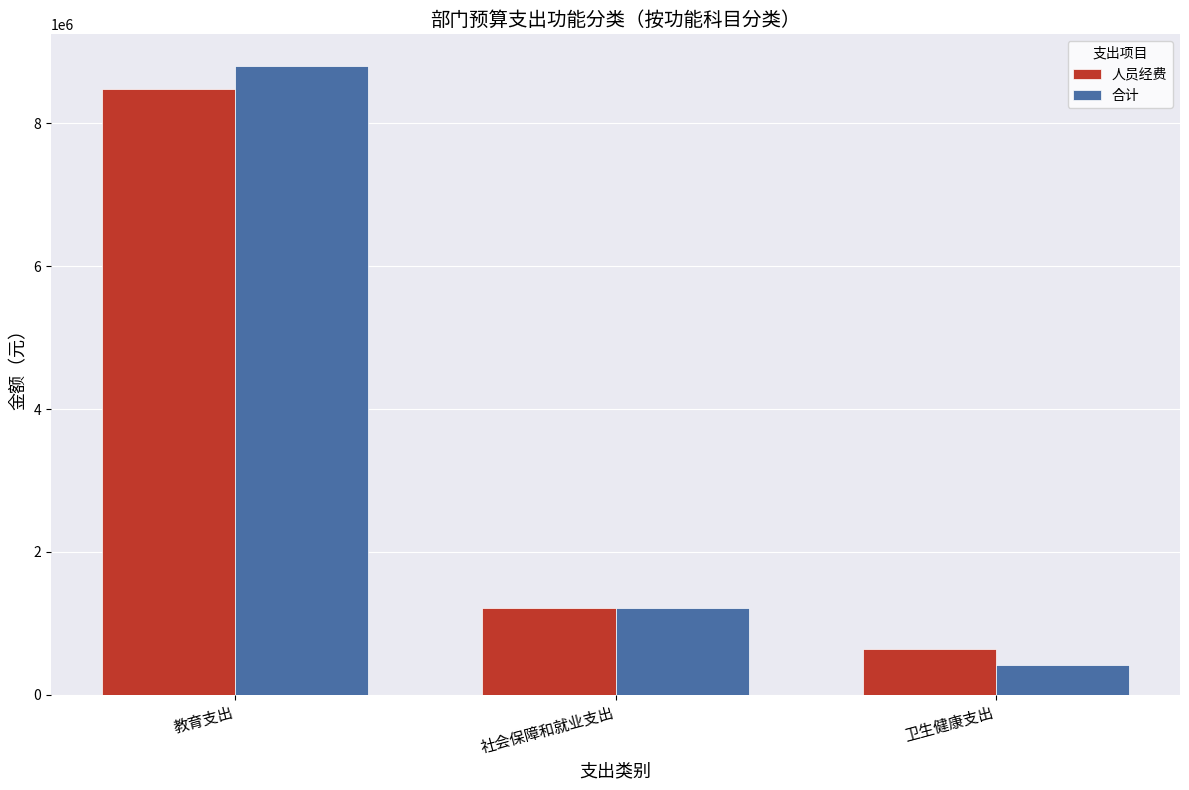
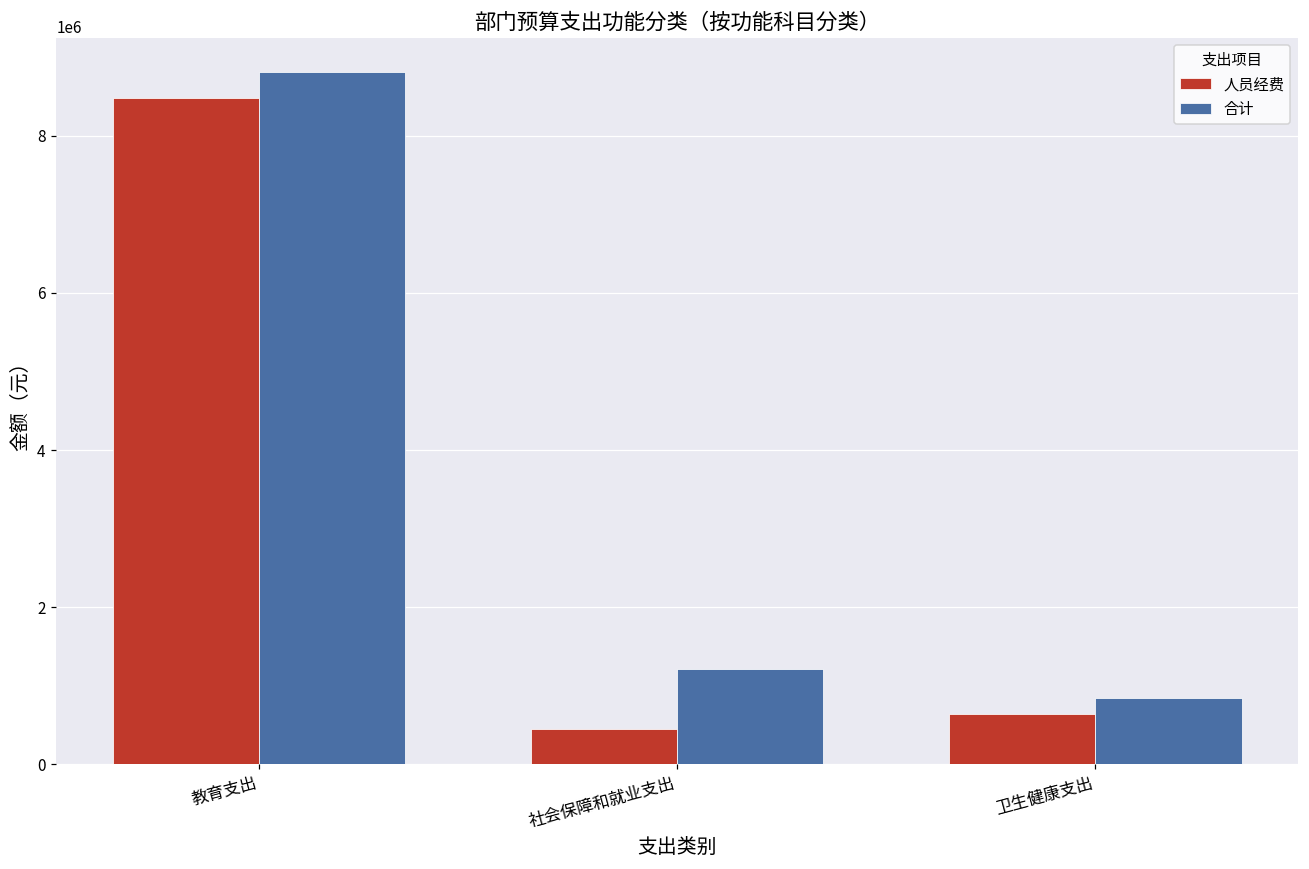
  {
    "人员经费": {
      "教育支出": 8500000,
-     "社会保障和就业支出": 1200000,
+     "社会保障和就业支出": 500000,
      "卫生健康支出": 600000
    },
    "合计": {
      "教育支出": 8800000,
      "社会保障和就业支出": 1200000,
-     "卫生健康支出": 400000
+     "卫生健康支出": 800000
    }
  }
